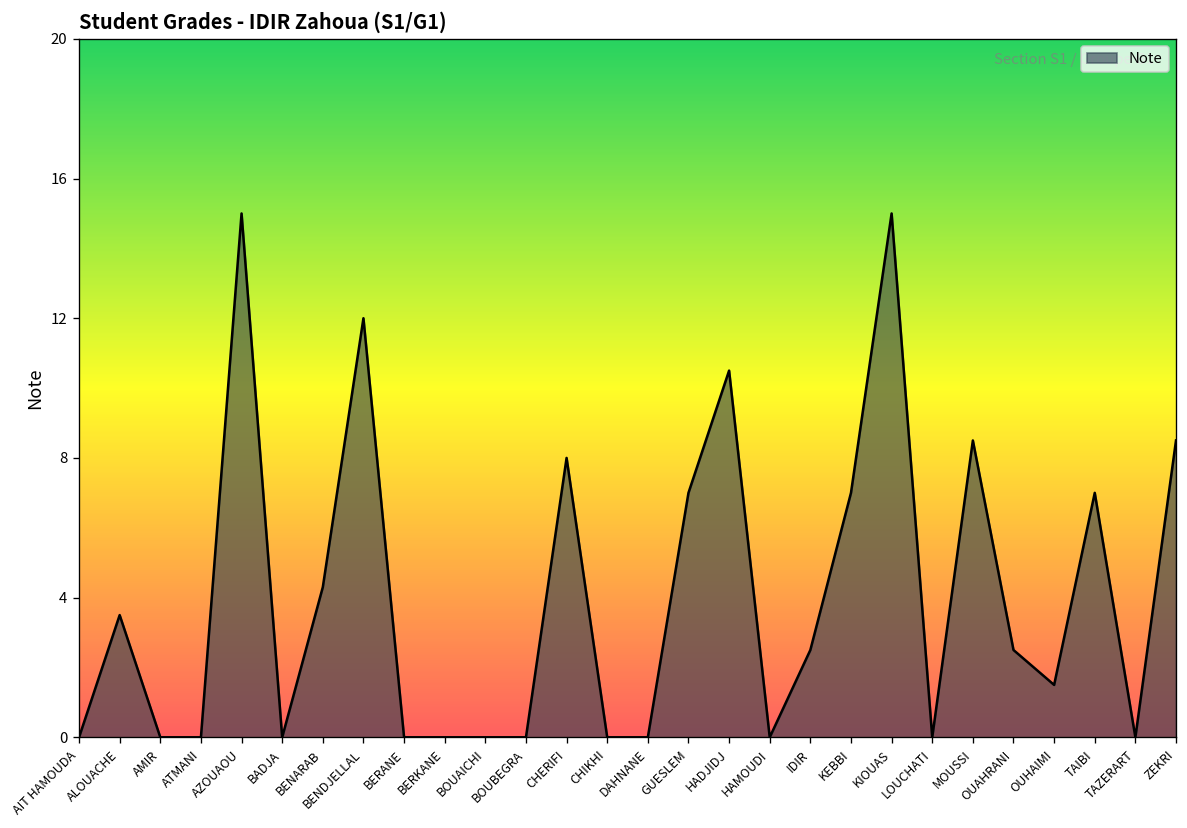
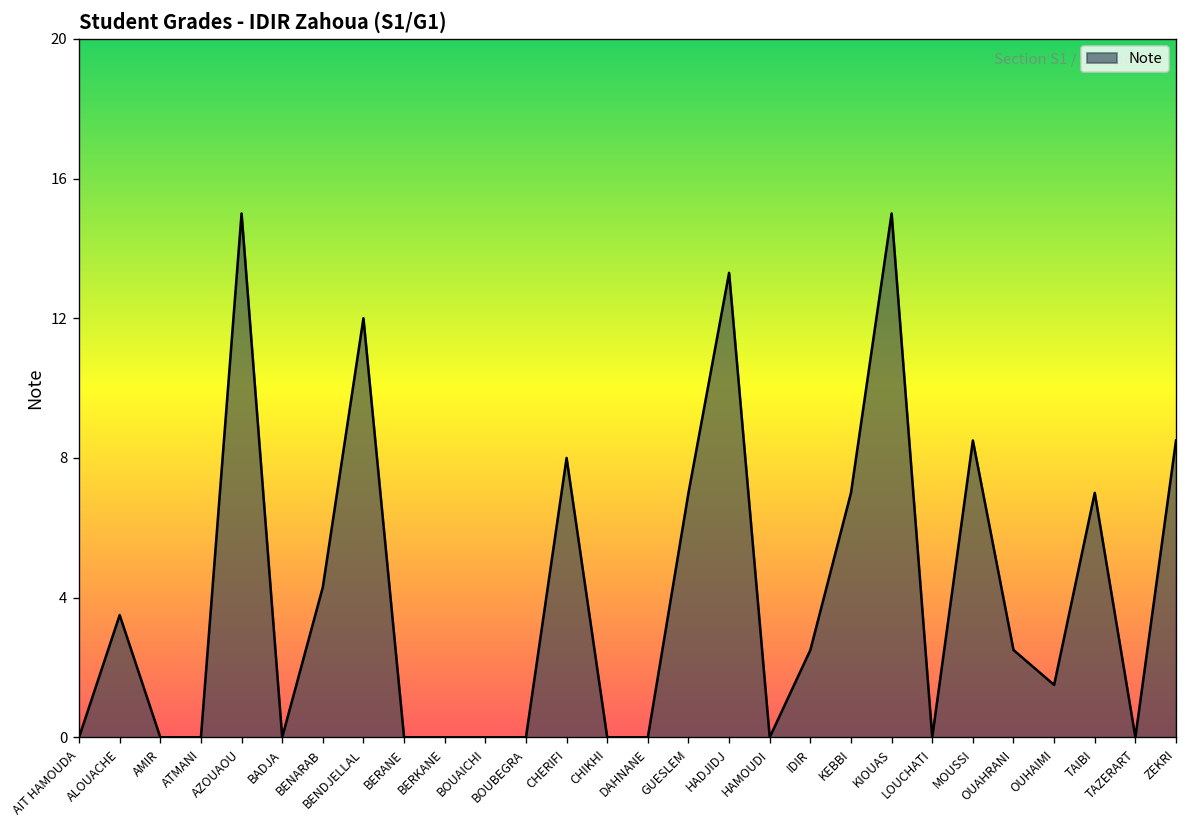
  {
    "AIT HAMOUDA": 0.0,
    "ALOUACHE": 3.5,
    "AMIR": 0.0,
    "ATMANI": 0.0,
    "AZOUAOU": 15.0,
    "BADJA": 0.0,
    "BENARAB": 4.3,
    "BENDJELLAL": 12.0,
    "BERANE": 0.0,
    "BERKANE": 0.0,
    "BOUAICHI": 0.0,
    "BOUBEGRA": 0.0,
    "CHERIFI": 8.0,
    "CHIKHI": 0.0,
    "DAHNANE": 0.0,
    "GUESLEM": 7.0,
-   "HADJIDJ": 10.5,
+   "HADJIDJ": 13.3,
    "HAMOUDI": 0.0,
    "IDIR": 2.5,
    "KEBBI": 7.0,
    "KIOUAS": 15.0,
    "LOUCHATI": 0.0,
    "MOUSSI": 8.5,
    "OUAHRANI": 2.5,
    "OUHAIMI": 1.5,
    "TAIBI": 7.0,
    "TAZERART": 0.0,
    "ZEKRI": 8.5
  }
